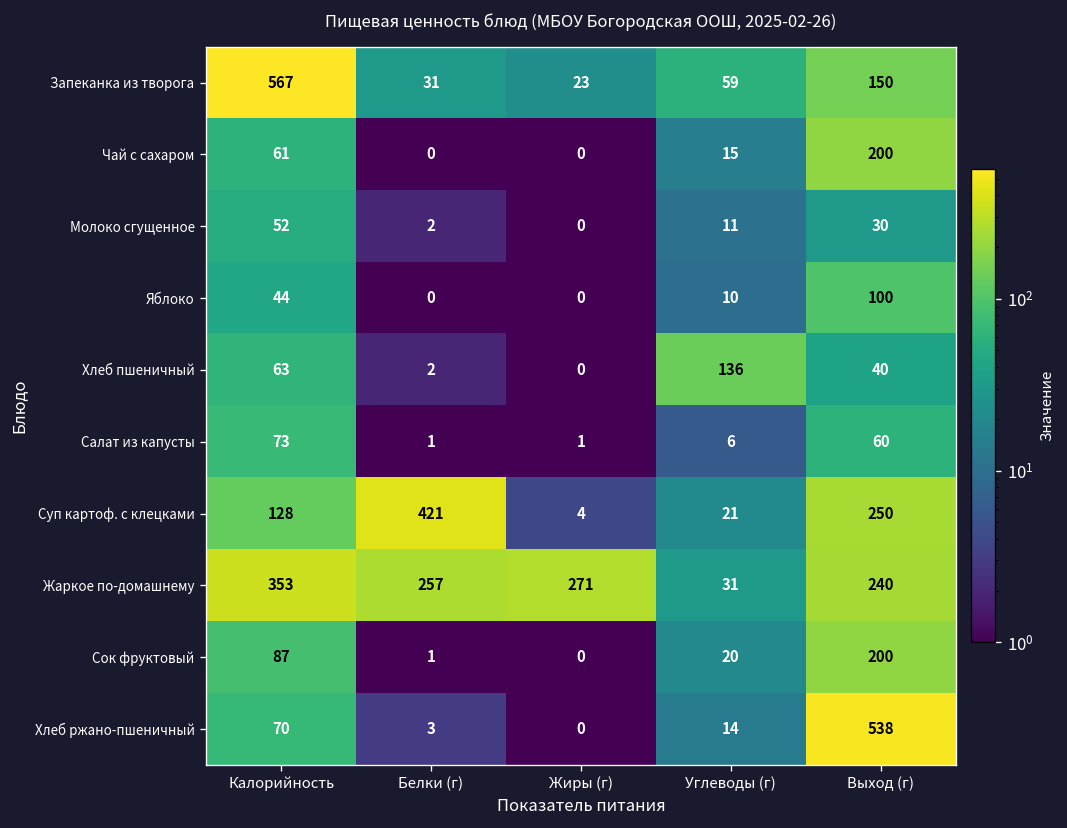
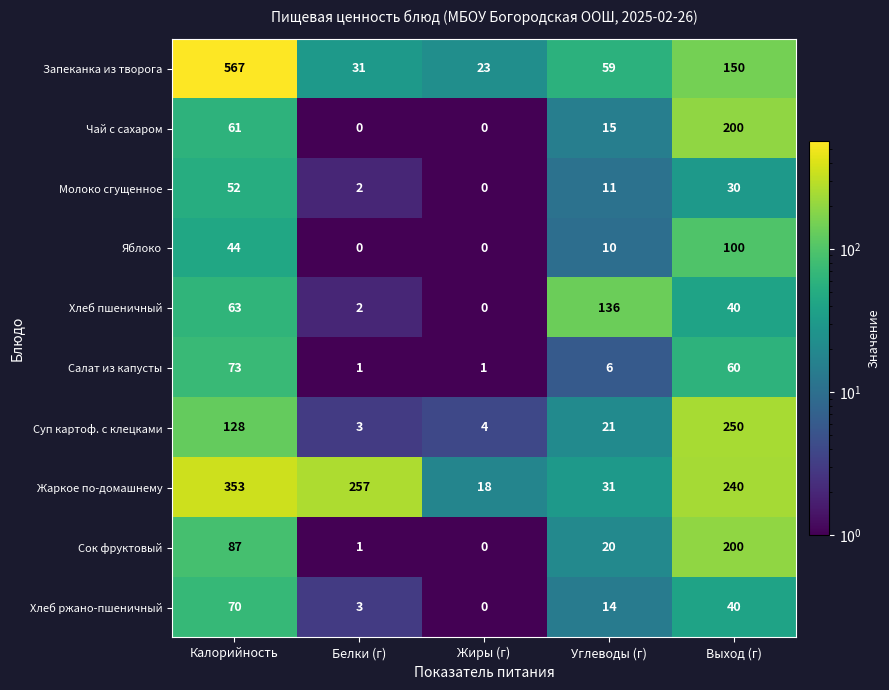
  {
    "Запеканка из творога": {
      "Калорийность": 567,
      "Белки (г)": 31,
      "Жиры (г)": 23,
      "Углеводы (г)": 59,
      "Выход (г)": 150
    },
    "Чай с сахаром": {
      "Калорийность": 61,
      "Белки (г)": 0,
      "Жиры (г)": 0,
      "Углеводы (г)": 15,
      "Выход (г)": 200
    },
    "Молоко сгущенное": {
      "Калорийность": 52,
      "Белки (г)": 2,
      "Жиры (г)": 0,
      "Углеводы (г)": 11,
      "Выход (г)": 30
    },
    "Яблоко": {
      "Калорийность": 44,
      "Белки (г)": 0,
      "Жиры (г)": 0,
      "Углеводы (г)": 10,
      "Выход (г)": 100
    },
    "Хлеб пшеничный": {
      "Калорийность": 63,
      "Белки (г)": 2,
      "Жиры (г)": 0,
      "Углеводы (г)": 136,
      "Выход (г)": 40
    },
    "Салат из капусты": {
      "Калорийность": 73,
      "Белки (г)": 1,
      "Жиры (г)": 1,
      "Углеводы (г)": 6,
      "Выход (г)": 60
    },
    "Суп картоф. с клецками": {
      "Калорийность": 128,
-     "Белки (г)": 421,
+     "Белки (г)": 3,
      "Жиры (г)": 4,
      "Углеводы (г)": 21,
      "Выход (г)": 250
    },
    "Жаркое по-домашнему": {
      "Калорийность": 353,
      "Белки (г)": 257,
-     "Жиры (г)": 271,
+     "Жиры (г)": 18,
      "Углеводы (г)": 31,
      "Выход (г)": 240
    },
    "Сок фруктовый": {
      "Калорийность": 87,
      "Белки (г)": 1,
      "Жиры (г)": 0,
      "Углеводы (г)": 20,
      "Выход (г)": 200
    },
    "Хлеб ржано-пшеничный": {
      "Калорийность": 70,
      "Белки (г)": 3,
      "Жиры (г)": 0,
      "Углеводы (г)": 14,
-     "Выход (г)": 538
+     "Выход (г)": 40
    }
  }
